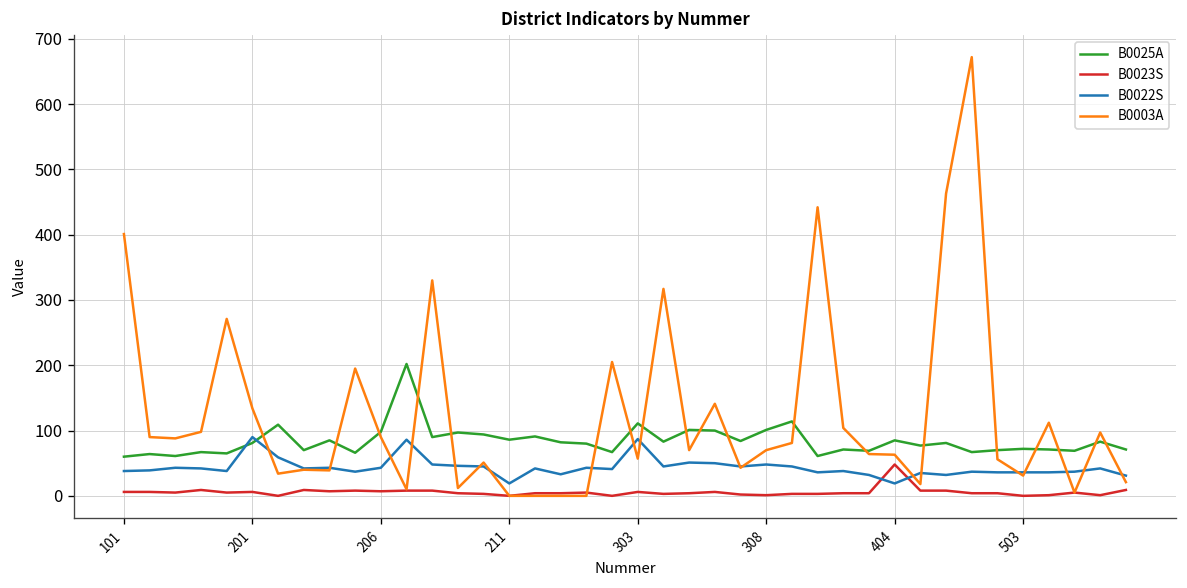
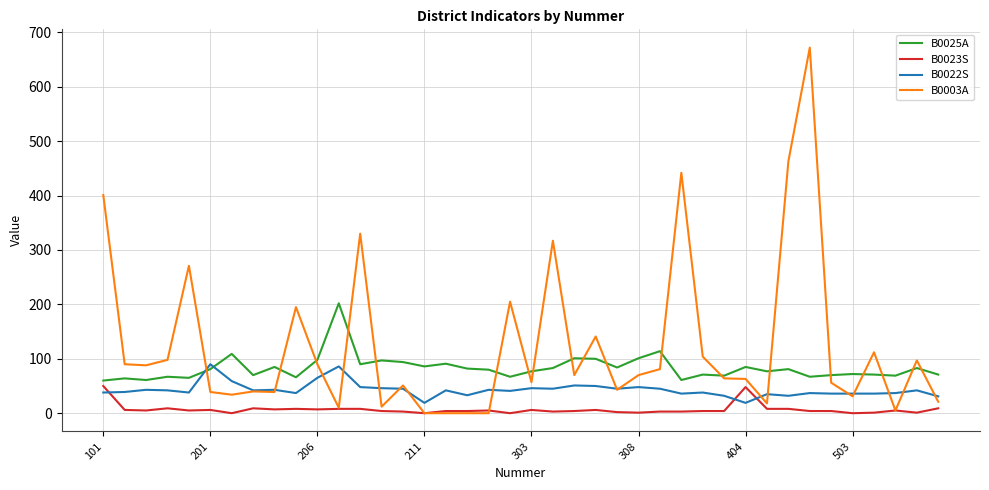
  {
    "B0025A": {
      "101": 60,
      "201": 80,
      "206": 100,
      "211": 90,
-     "303": 110,
+     "303": 80,
      "308": 100,
      "404": 90,
      "503": 70
    },
    "B0023S": {
-     "101": 10,
+     "101": 50,
      "201": 10,
      "206": 10,
      "303": 10,
      "308": 0,
      "404": 50,
      "503": 0
    },
    "B0022S": {
      "101": 40,
      "201": 90,
-     "206": 40,
+     "206": 70,
      "211": 20,
-     "303": 90,
+     "303": 50,
      "308": 50,
      "404": 20,
      "503": 40
    },
    "B0003A": {
      "101": 400,
-     "201": 130,
+     "201": 40,
      "206": 90,
      "303": 60,
      "308": 70,
      "404": 60,
      "503": 30
    }
  }
